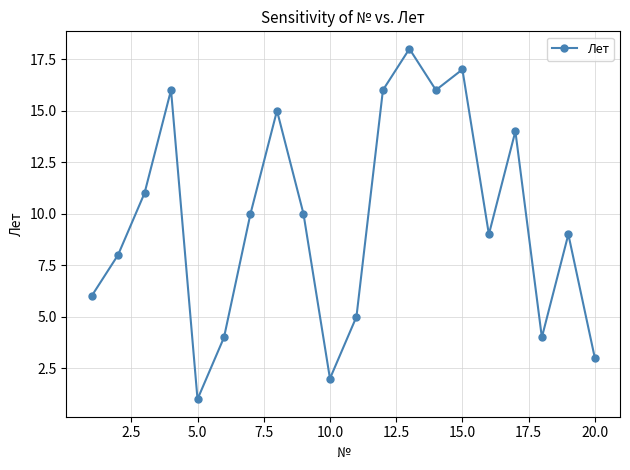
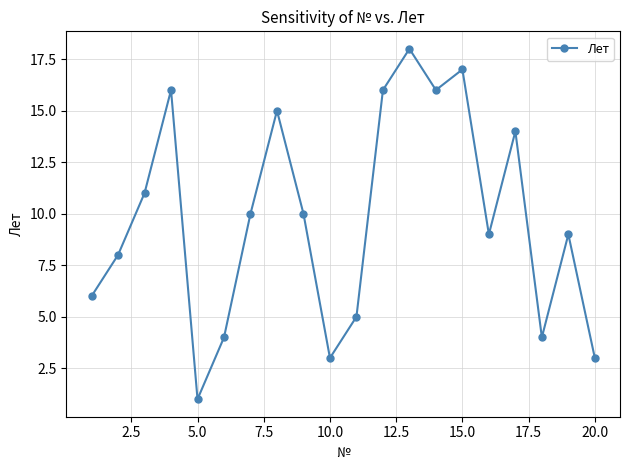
  {
    "5.0": 1,
-   "10.0": 2,
+   "10.0": 3,
    "15.0": 17,
    "20.0": 3
  }
